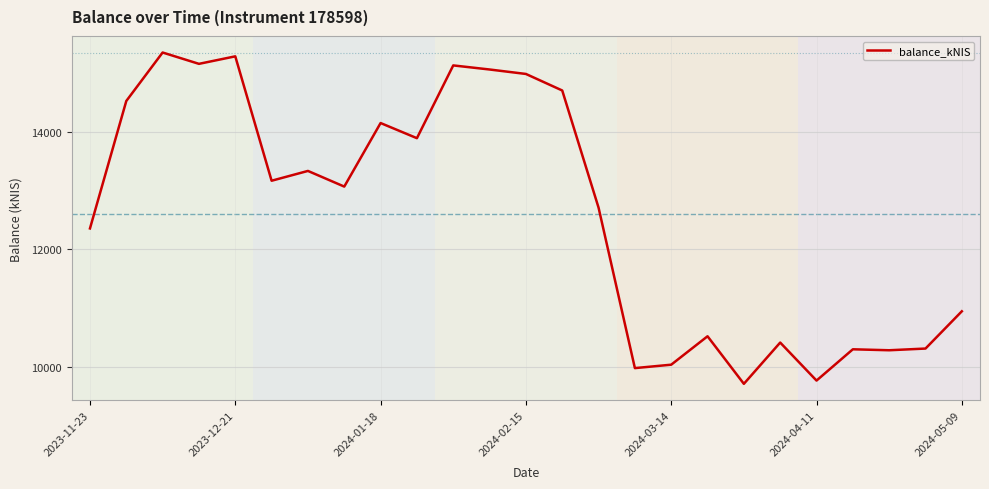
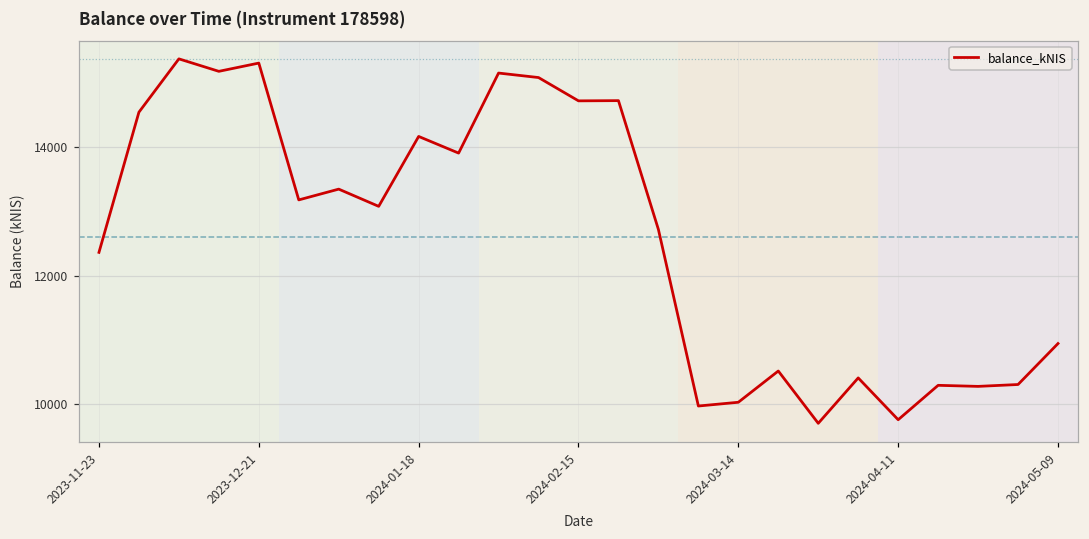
  {
    "2023-11-23": 12400,
    "2023-12-21": 15300,
    "2024-01-18": 14200,
-   "2024-02-15": 15000,
+   "2024-02-15": 14700,
    "2024-03-14": 10000,
    "2024-04-11": 9800,
    "2024-05-09": 10900
  }
